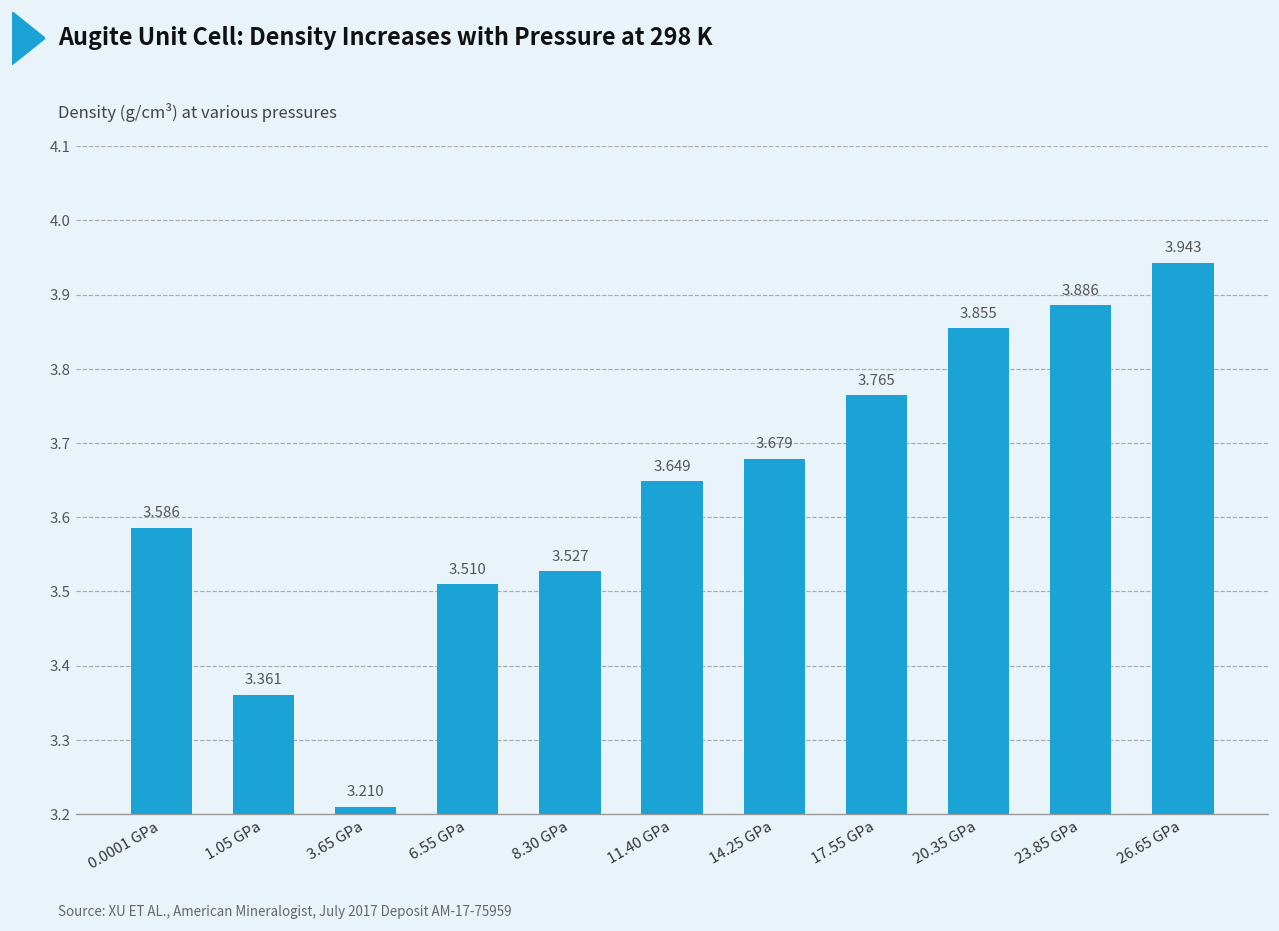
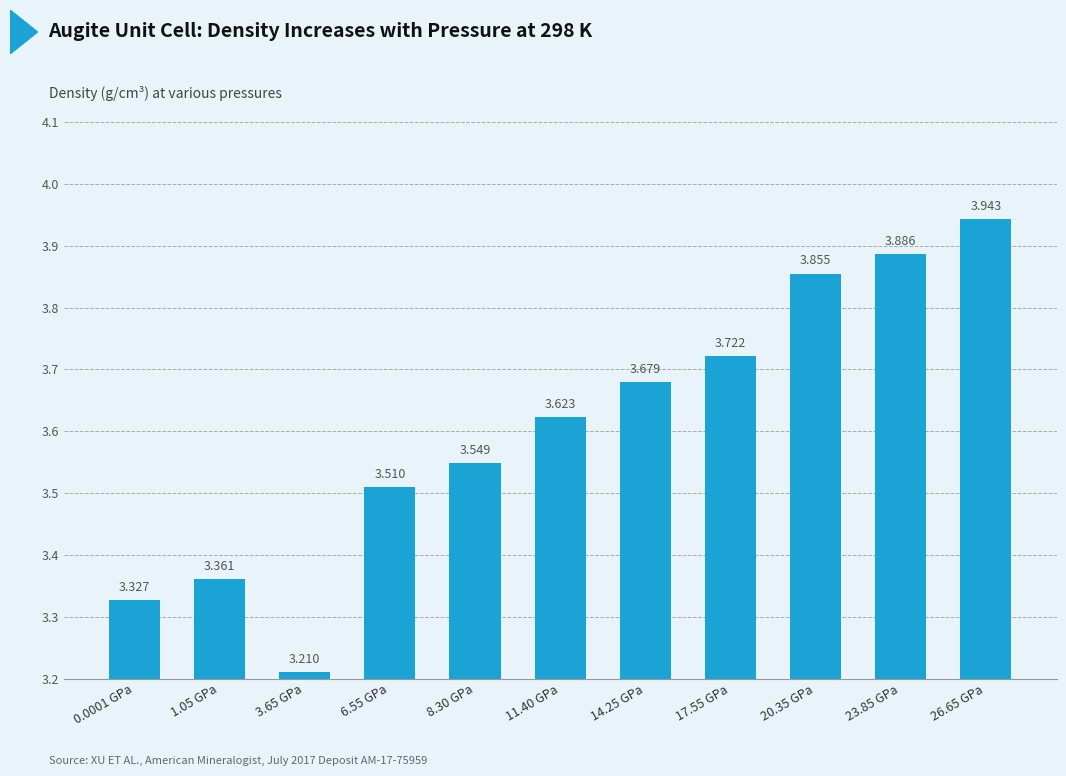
  {
-   "0.0001 GPa": 3.586,
+   "0.0001 GPa": 3.327,
    "1.05 GPa": 3.361,
    "3.65 GPa": 3.210,
    "6.55 GPa": 3.510,
-   "8.30 GPa": 3.527,
-   "11.40 GPa": 3.649,
+   "8.30 GPa": 3.549,
+   "11.40 GPa": 3.623,
    "14.25 GPa": 3.679,
-   "17.55 GPa": 3.765,
+   "17.55 GPa": 3.722,
    "20.35 GPa": 3.855,
    "23.85 GPa": 3.886,
    "26.65 GPa": 3.943
  }
